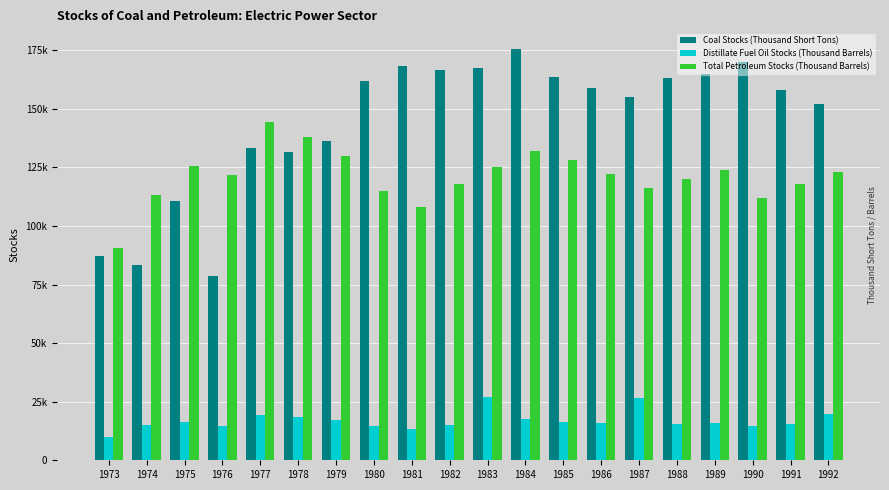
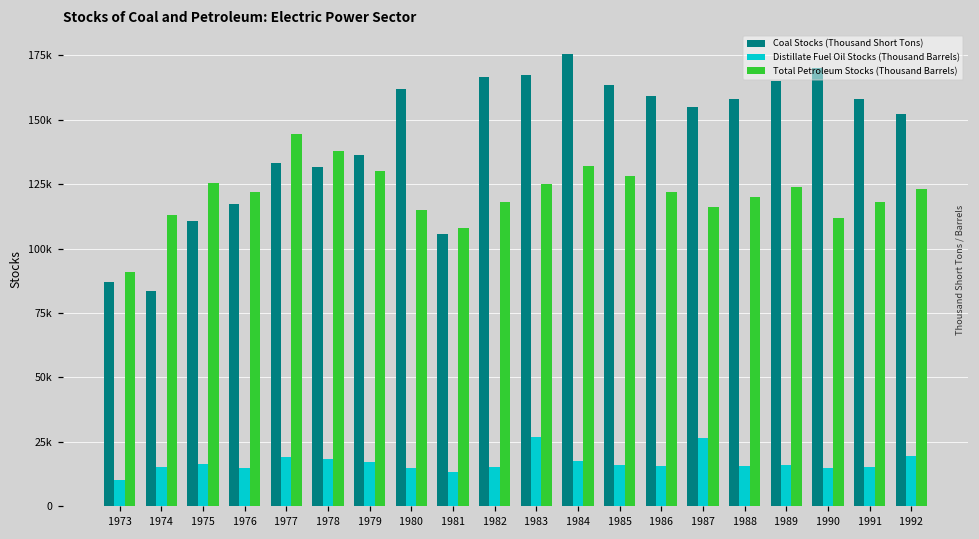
  {
    "Coal Stocks (Thousand Short Tons)": {
      "1973": 87000,
      "1974": 84000,
      "1975": 111000,
-     "1976": 78000,
+     "1976": 117000,
      "1977": 133000,
      "1978": 132000,
      "1979": 136000,
      "1980": 162000,
-     "1981": 168000,
+     "1981": 106000,
      "1982": 166000,
      "1983": 167000,
      "1984": 176000,
      "1985": 164000,
      "1986": 159000,
      "1987": 155000,
-     "1988": 163000,
+     "1988": 158000,
      "1991": 158000,
      "1992": 152000
    },
    "Distillate Fuel Oil Stocks (Thousand Barrels)": {
      "1973": 10000,
      "1974": 15000,
      "1975": 16000,
      "1976": 15000,
      "1977": 19000,
      "1978": 19000,
      "1979": 17000,
      "1980": 15000,
      "1981": 14000,
      "1982": 15000,
      "1983": 27000,
      "1984": 18000,
      "1985": 16000,
      "1986": 16000,
      "1987": 27000,
      "1988": 16000,
      "1989": 16000,
      "1990": 15000,
      "1991": 15000,
      "1992": 20000
    },
    "Total Petroleum Stocks (Thousand Barrels)": {
      "1973": 91000,
      "1974": 113000,
      "1975": 125000,
      "1976": 122000,
      "1977": 144000,
      "1978": 138000,
      "1979": 130000,
      "1980": 115000,
      "1981": 108000,
      "1982": 118000,
      "1983": 125000,
      "1984": 132000,
      "1985": 128000,
      "1986": 122000,
      "1987": 116000,
      "1988": 120000,
      "1989": 124000,
      "1990": 112000,
      "1991": 118000,
      "1992": 123000
    }
  }
